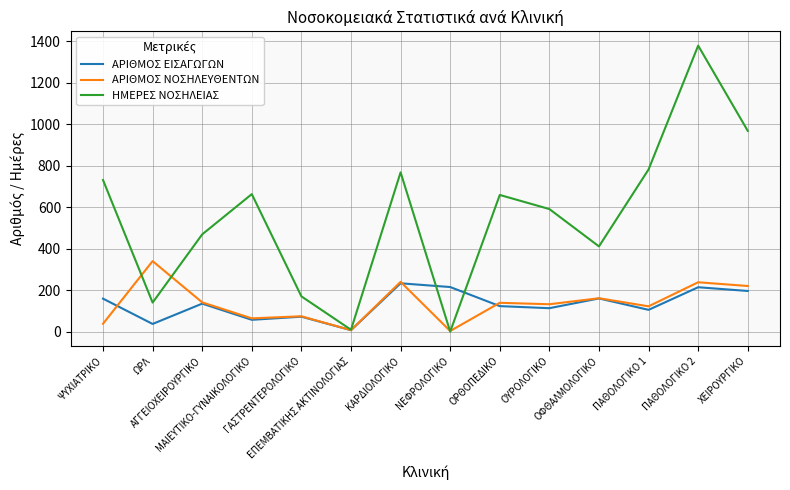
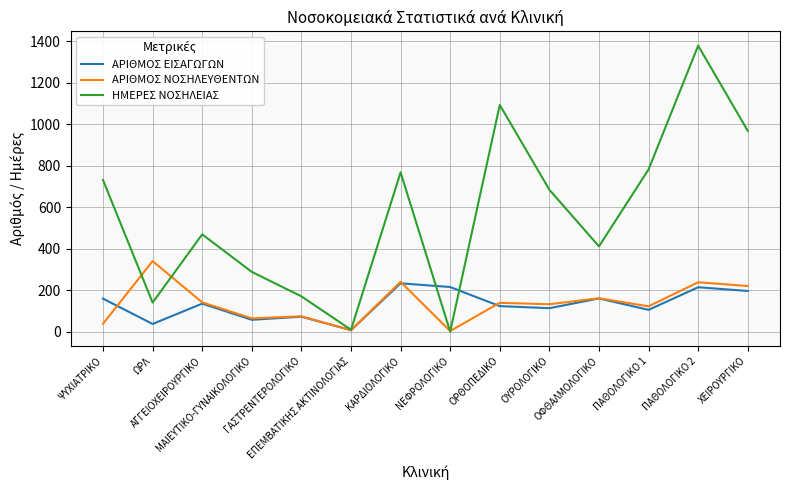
  {
    "ΑΡΙΘΜΟΣ ΕΙΣΑΓΩΓΩΝ": {
      "ΨΥΧΙΑΤΡΙΚΟ": 160,
      "ΩΡΛ": 40,
      "ΝΕΦΡΟΛΟΓΙΚΟ": 220,
      "ΟΡΘΟΠΕΔΙΚΟ": 120,
      "ΟΥΡΟΛΟΓΙΚΟ": 110,
      "ΠΑΘΟΛΟΓΙΚΟ 1": 110,
      "ΠΑΘΟΛΟΓΙΚΟ 2": 220,
      "ΧΕΙΡΟΥΡΓΙΚΟ": 200
    },
    "ΑΡΙΘΜΟΣ ΝΟΣΗΛΕΥΘΕΝΤΩΝ": {
      "ΨΥΧΙΑΤΡΙΚΟ": 40,
      "ΩΡΛ": 340,
      "ΟΡΘΟΠΕΔΙΚΟ": 140,
      "ΟΥΡΟΛΟΓΙΚΟ": 130,
      "ΠΑΘΟΛΟΓΙΚΟ 1": 120,
      "ΠΑΘΟΛΟΓΙΚΟ 2": 240,
      "ΧΕΙΡΟΥΡΓΙΚΟ": 220
    },
    "ΗΜΕΡΕΣ ΝΟΣΗΛΕΙΑΣ": {
      "ΨΥΧΙΑΤΡΙΚΟ": 730,
      "ΩΡΛ": 140,
      "ΑΓΓΕΙΟΧΕΙΡΟΥΡΓΙΚΟ": 470,
-     "ΜΑΙΕΥΤΙΚΟ-ΓΥΝΑΙΚΟΛΟΓΙΚΟ": 660,
+     "ΜΑΙΕΥΤΙΚΟ-ΓΥΝΑΙΚΟΛΟΓΙΚΟ": 290,
      "ΓΑΣΤΡΕΝΤΕΡΟΛΟΓΙΚΟ": 170,
      "ΚΑΡΔΙΟΛΟΓΙΚΟ": 770,
-     "ΟΡΘΟΠΕΔΙΚΟ": 660,
-     "ΟΥΡΟΛΟΓΙΚΟ": 590,
+     "ΟΡΘΟΠΕΔΙΚΟ": 1090,
+     "ΟΥΡΟΛΟΓΙΚΟ": 690,
      "ΟΦΘΑΛΜΟΛΟΓΙΚΟ": 410,
      "ΠΑΘΟΛΟΓΙΚΟ 1": 780,
      "ΠΑΘΟΛΟΓΙΚΟ 2": 1380,
      "ΧΕΙΡΟΥΡΓΙΚΟ": 970
    }
  }
